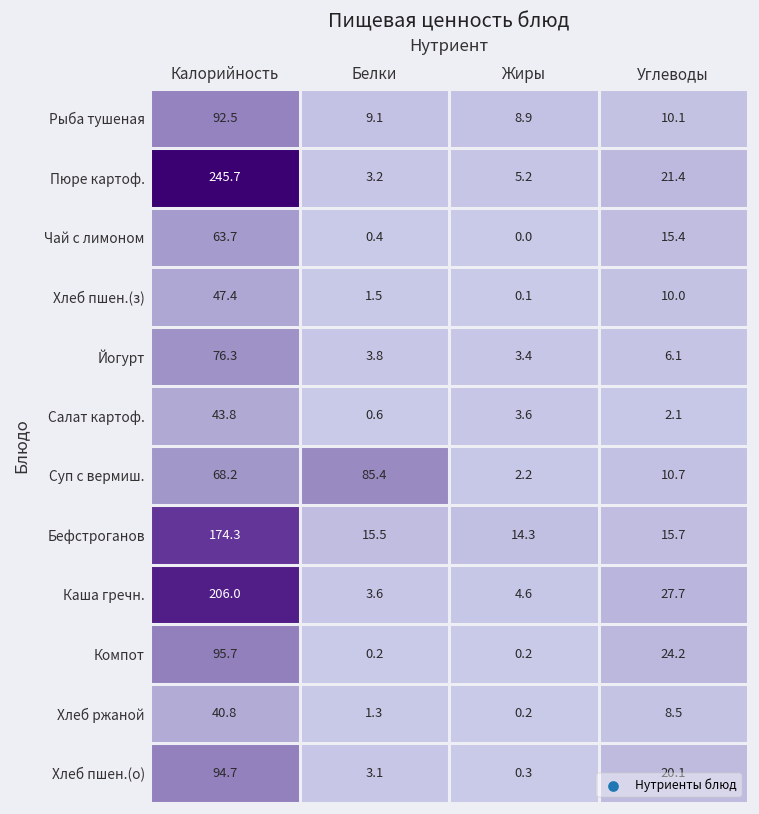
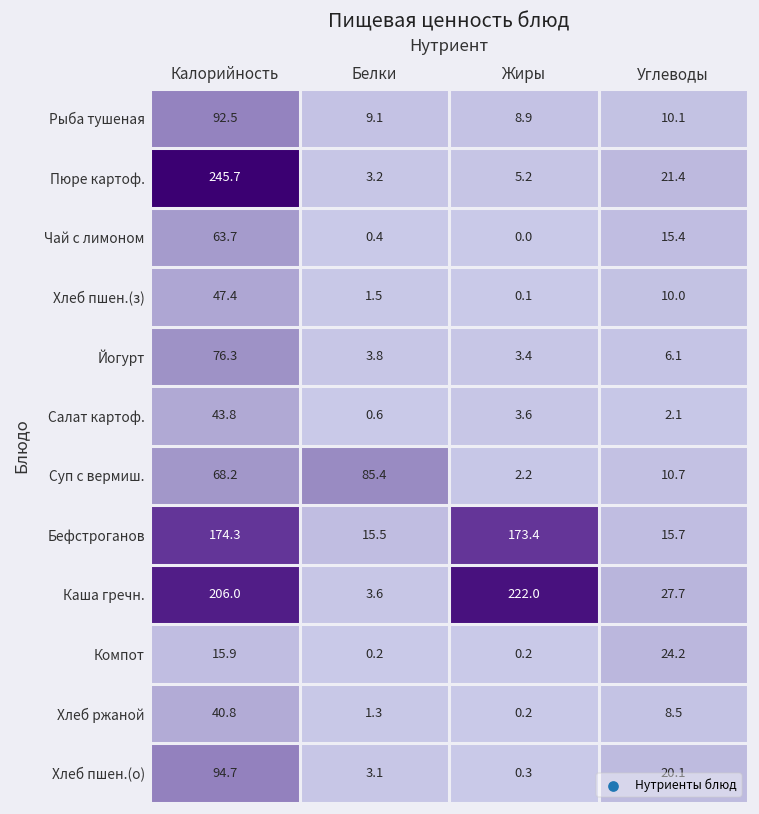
  {
    "Рыба тушеная": {
      "Калорийность": 92.5,
      "Белки": 9.1,
      "Жиры": 8.9,
      "Углеводы": 10.1
    },
    "Пюре картоф.": {
      "Калорийность": 245.7,
      "Белки": 3.2,
      "Жиры": 5.2,
      "Углеводы": 21.4
    },
    "Чай с лимоном": {
      "Калорийность": 63.7,
      "Белки": 0.4,
      "Жиры": 0.0,
      "Углеводы": 15.4
    },
    "Хлеб пшен.(з)": {
      "Калорийность": 47.4,
      "Белки": 1.5,
      "Жиры": 0.1,
      "Углеводы": 10.0
    },
    "Йогурт": {
      "Калорийность": 76.3,
      "Белки": 3.8,
      "Жиры": 3.4,
      "Углеводы": 6.1
    },
    "Салат картоф.": {
      "Калорийность": 43.8,
      "Белки": 0.6,
      "Жиры": 3.6,
      "Углеводы": 2.1
    },
    "Суп с вермиш.": {
      "Калорийность": 68.2,
      "Белки": 85.4,
      "Жиры": 2.2,
      "Углеводы": 10.7
    },
    "Бефстроганов": {
      "Калорийность": 174.3,
      "Белки": 15.5,
-     "Жиры": 14.3,
+     "Жиры": 173.4,
      "Углеводы": 15.7
    },
    "Каша гречн.": {
      "Калорийность": 206.0,
      "Белки": 3.6,
-     "Жиры": 4.6,
+     "Жиры": 222.0,
      "Углеводы": 27.7
    },
    "Компот": {
-     "Калорийность": 95.7,
+     "Калорийность": 15.9,
      "Белки": 0.2,
      "Жиры": 0.2,
      "Углеводы": 24.2
    },
    "Хлеб ржаной": {
      "Калорийность": 40.8,
      "Белки": 1.3,
      "Жиры": 0.2,
      "Углеводы": 8.5
    },
    "Хлеб пшен.(о)": {
      "Калорийность": 94.7,
      "Белки": 3.1,
      "Жиры": 0.3
    }
  }
